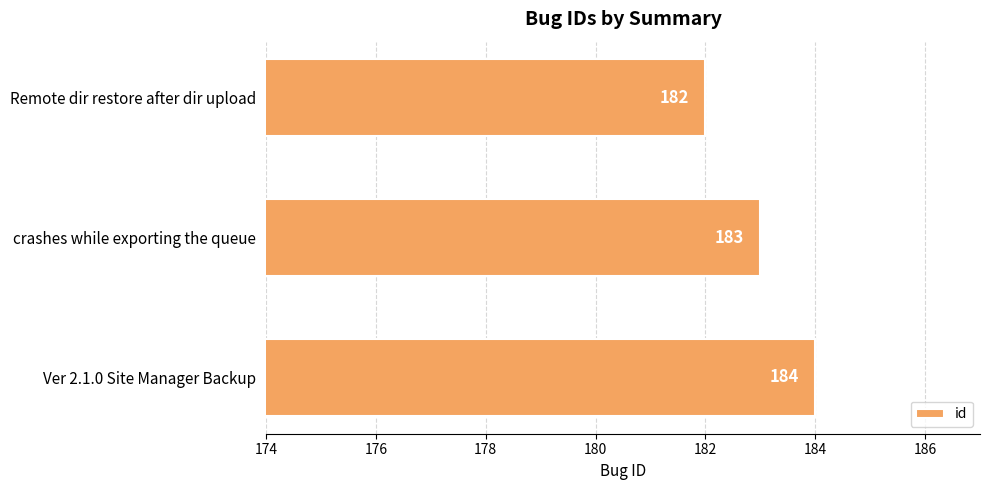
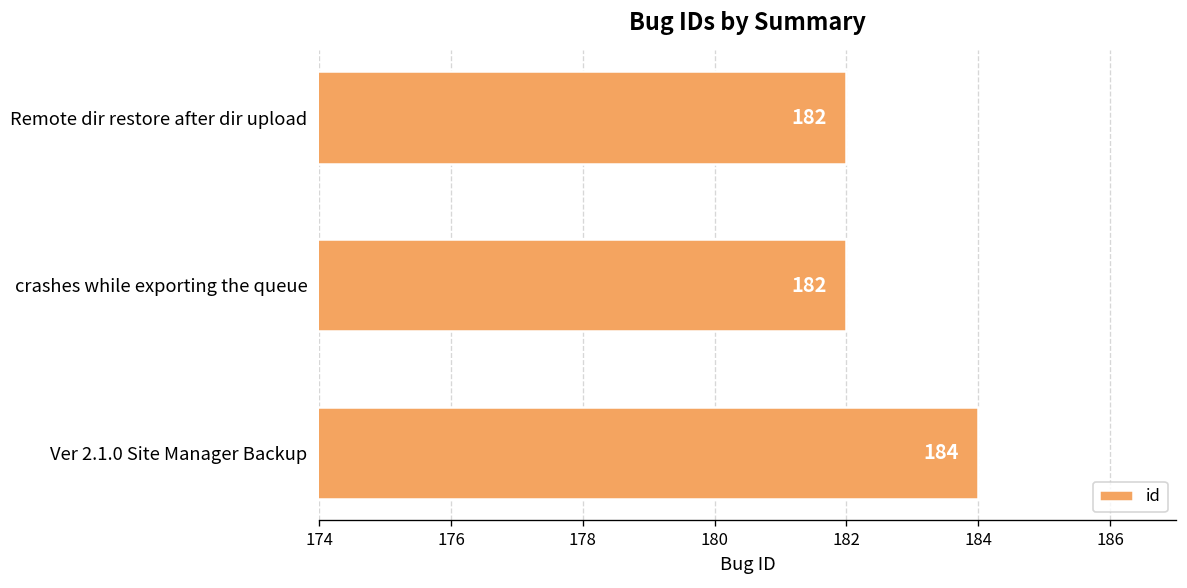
  {
    "Remote dir restore after dir upload": 182,
-   "crashes while exporting the queue": 183,
+   "crashes while exporting the queue": 182,
    "Ver 2.1.0 Site Manager Backup": 184
  }
